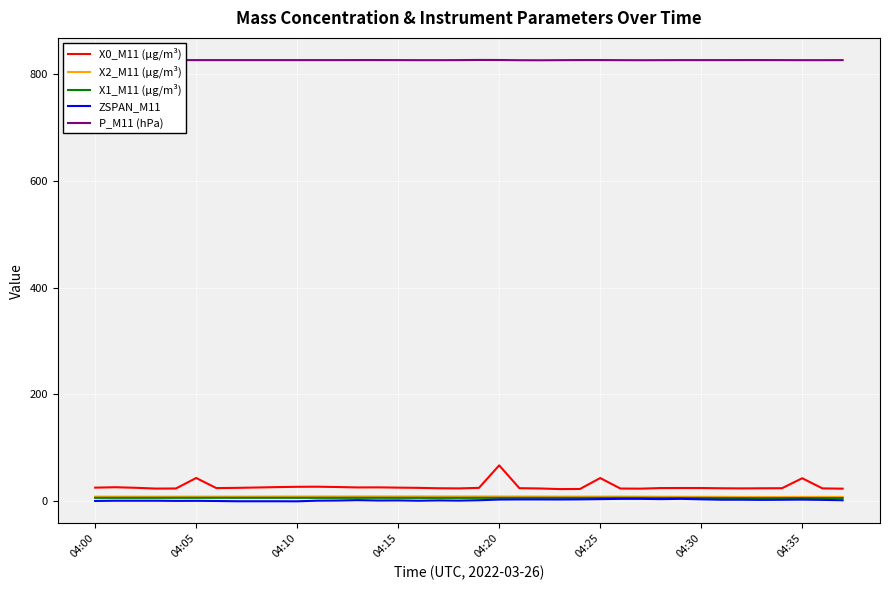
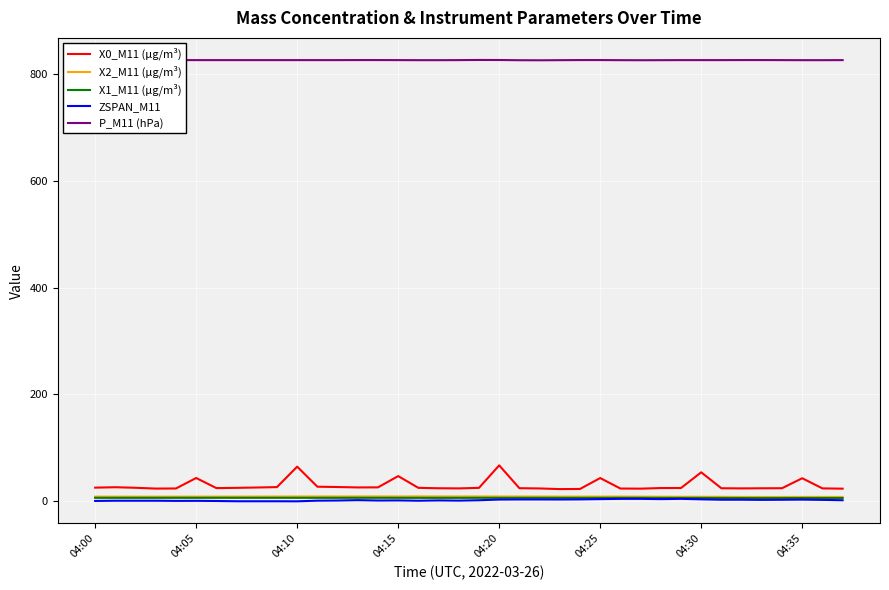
  {
    "X0_M11 (μg/m³)": {
      "04:00": 20,
      "04:05": 40,
-     "04:10": 30,
-     "04:15": 20,
+     "04:10": 60,
+     "04:15": 50,
      "04:20": 70,
      "04:25": 40,
-     "04:30": 20,
+     "04:30": 50,
      "04:35": 40
    },
    "ZSPAN_M11": {
      "04:00": 0,
      "04:05": 0,
      "04:10": 0,
      "04:15": 0
    },
    "P_M11 (hPa)": {
      "04:05": 830,
      "04:10": 830,
      "04:15": 830,
      "04:20": 830,
      "04:25": 830,
      "04:30": 830,
      "04:35": 830
    }
  }
